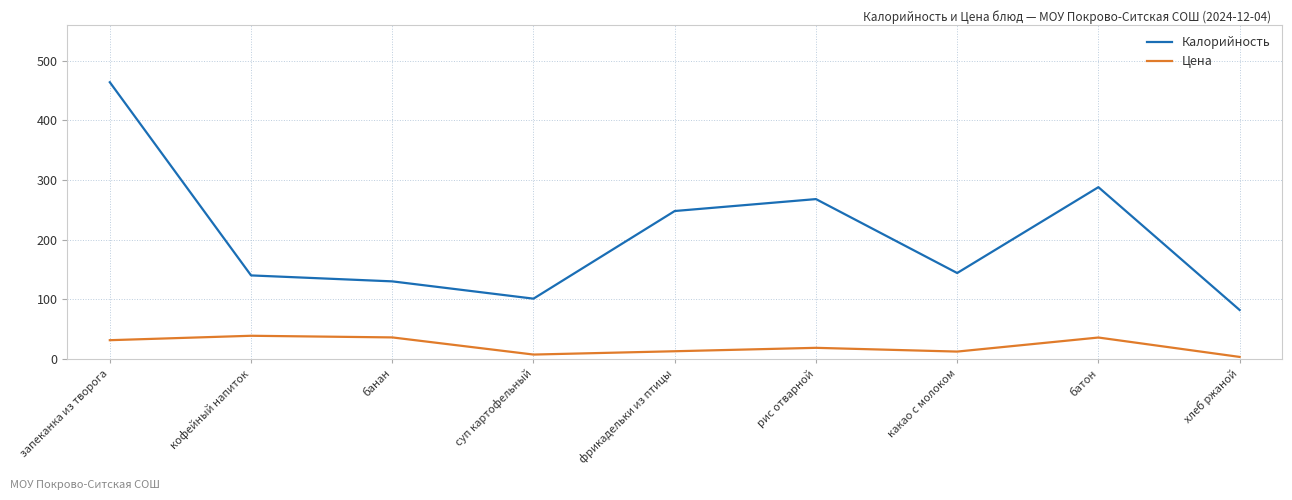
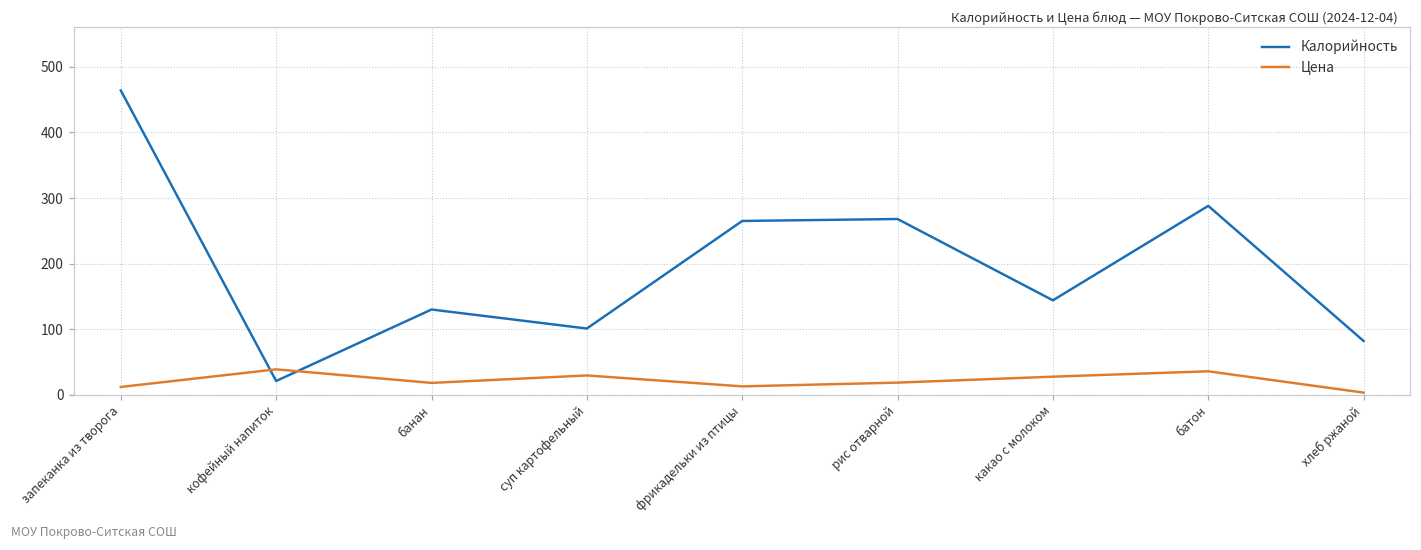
  {
    "Калорийность": {
      "запеканка из творога": 460,
-     "кофейный напиток": 140,
+     "кофейный напиток": 20,
      "банан": 130,
      "суп картофельный": 100,
-     "фрикадельки из птицы": 250,
+     "фрикадельки из птицы": 270,
      "рис отварной": 270,
      "какао с молоком": 140,
      "батон": 290,
      "хлеб ржаной": 80
    },
    "Цена": {
-     "запеканка из творога": 30,
+     "запеканка из творога": 10,
      "кофейный напиток": 40,
-     "банан": 40,
-     "суп картофельный": 10,
+     "банан": 20,
+     "суп картофельный": 30,
      "фрикадельки из птицы": 10,
      "рис отварной": 20,
-     "какао с молоком": 10,
+     "какао с молоком": 30,
      "батон": 40,
      "хлеб ржаной": 0
    }
  }
